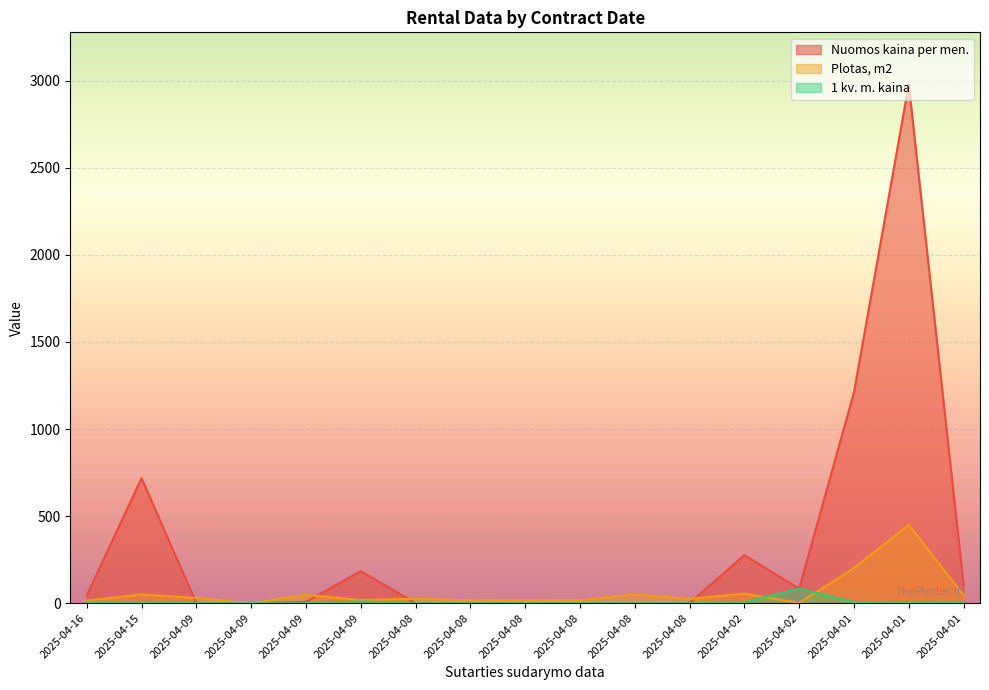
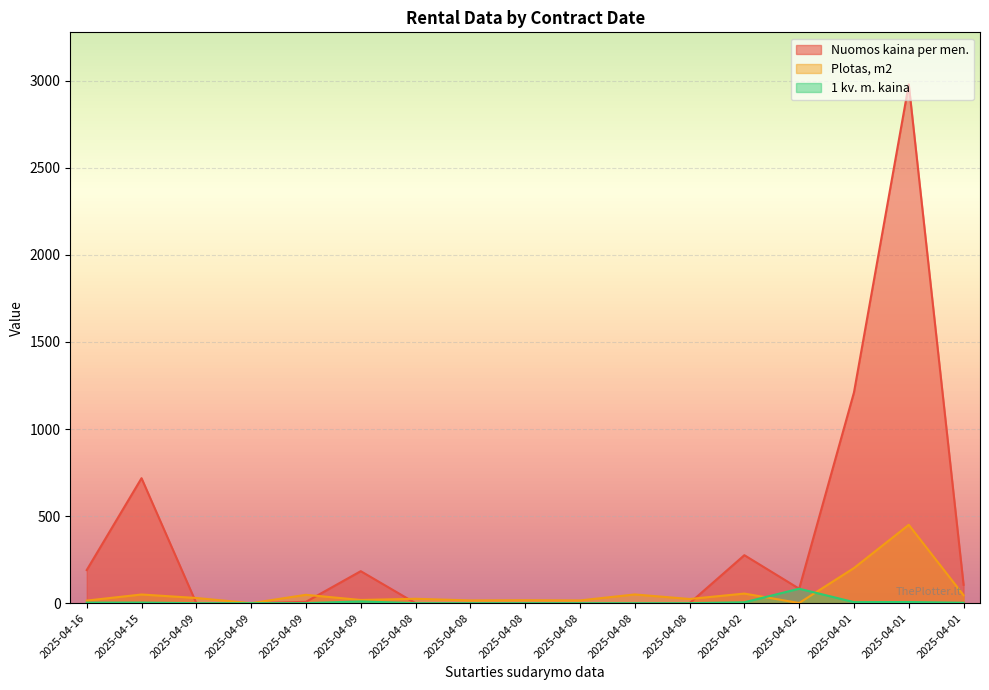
  {
    "Nuomos kaina per men.": {
-     "2025-04-16": 40,
+     "2025-04-16": 190,
      "2025-04-15": 720
    },
    "Plotas, m2": {
      "2025-04-15": 50
    },
    "1 kv. m. kaina": {
      "2025-04-15": 0
    }
  }
